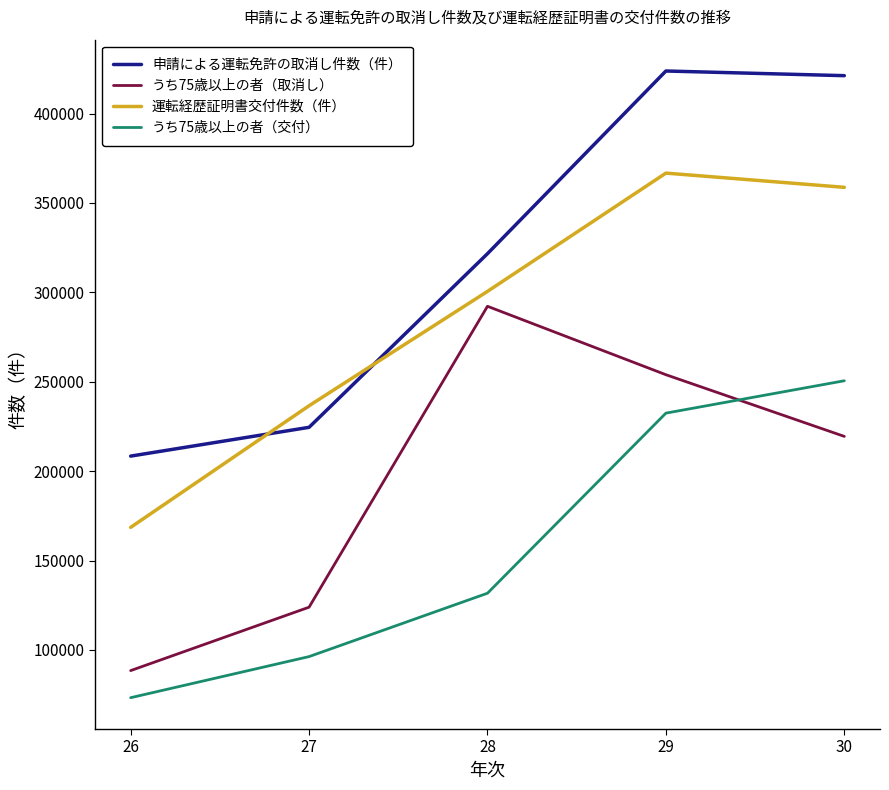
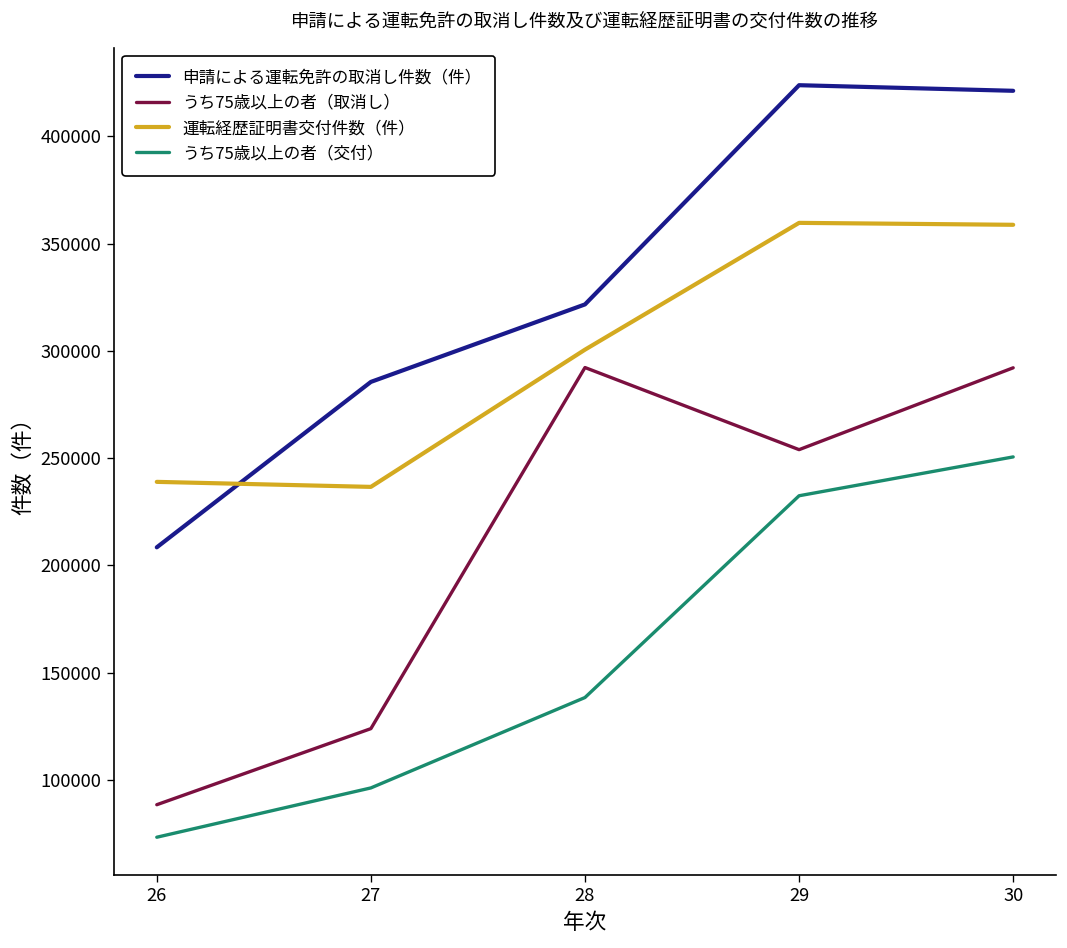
  {
    "申請による運転免許の取消し件数（件）": {
      "26": 208000,
-     "27": 225000,
+     "27": 286000,
      "28": 322000,
      "29": 424000,
      "30": 421000
    },
    "うち75歳以上の者（取消し）": {
      "26": 88000,
      "27": 124000,
      "28": 292000,
      "29": 254000,
-     "30": 219000
+     "30": 292000
    },
    "運転経歴証明書交付件数（件）": {
-     "26": 169000,
+     "26": 239000,
      "27": 237000,
      "28": 301000,
-     "29": 367000,
+     "29": 360000,
      "30": 359000
    },
    "うち75歳以上の者（交付）": {
      "26": 73000,
      "27": 96000,
-     "28": 132000,
+     "28": 138000,
      "29": 232000,
      "30": 251000
    }
  }
